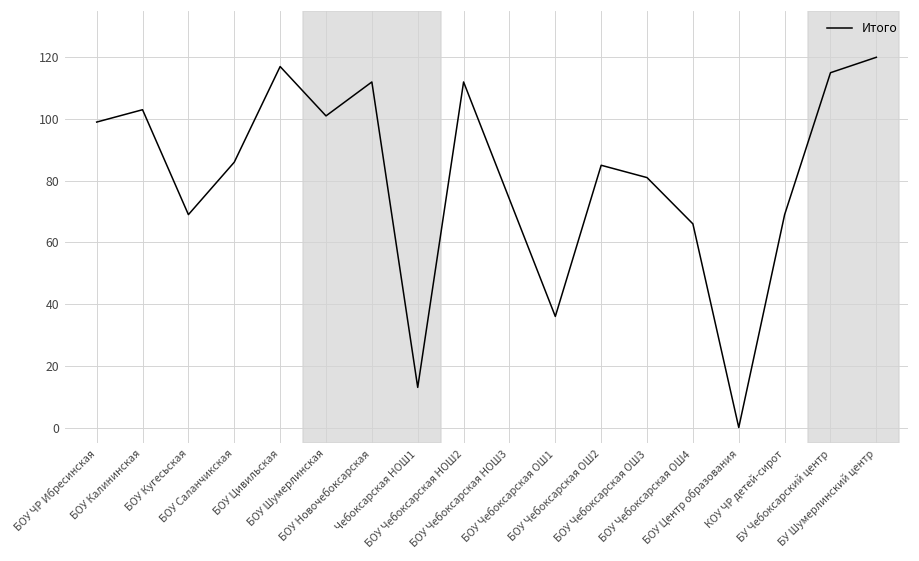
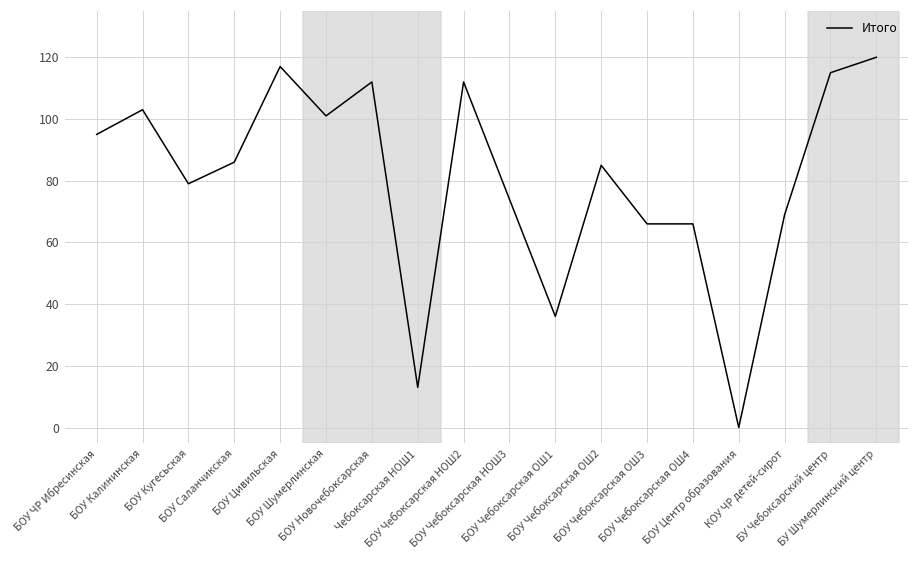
  {
-   "БОУ ЧР Ибресинская": 99,
+   "БОУ ЧР Ибресинская": 95,
    "БОУ Калининская": 103,
-   "БОУ Кугесьская": 69,
+   "БОУ Кугесьская": 79,
    "БОУ Саланчикская": 86,
    "БОУ Цивильская": 117,
    "БОУ Шумерлинская": 101,
    "БОУ Новочебоксарская": 112,
    "Чебоксарская НОШ1": 13,
    "БОУ Чебоксарская НОШ2": 112,
    "БОУ Чебоксарская НОШ3": 74,
    "БОУ Чебоксарская ОШ1": 36,
    "БОУ Чебоксарская ОШ2": 85,
-   "БОУ Чебоксарская ОШ3": 81,
+   "БОУ Чебоксарская ОШ3": 66,
    "БОУ Чебоксарская ОШ4": 66,
    "БОУ Центр образования": 0,
    "КОУ ЧР детей-сирот": 69,
    "БУ Чебоксарский центр": 115,
    "БУ Шумерлинский центр": 120
  }
